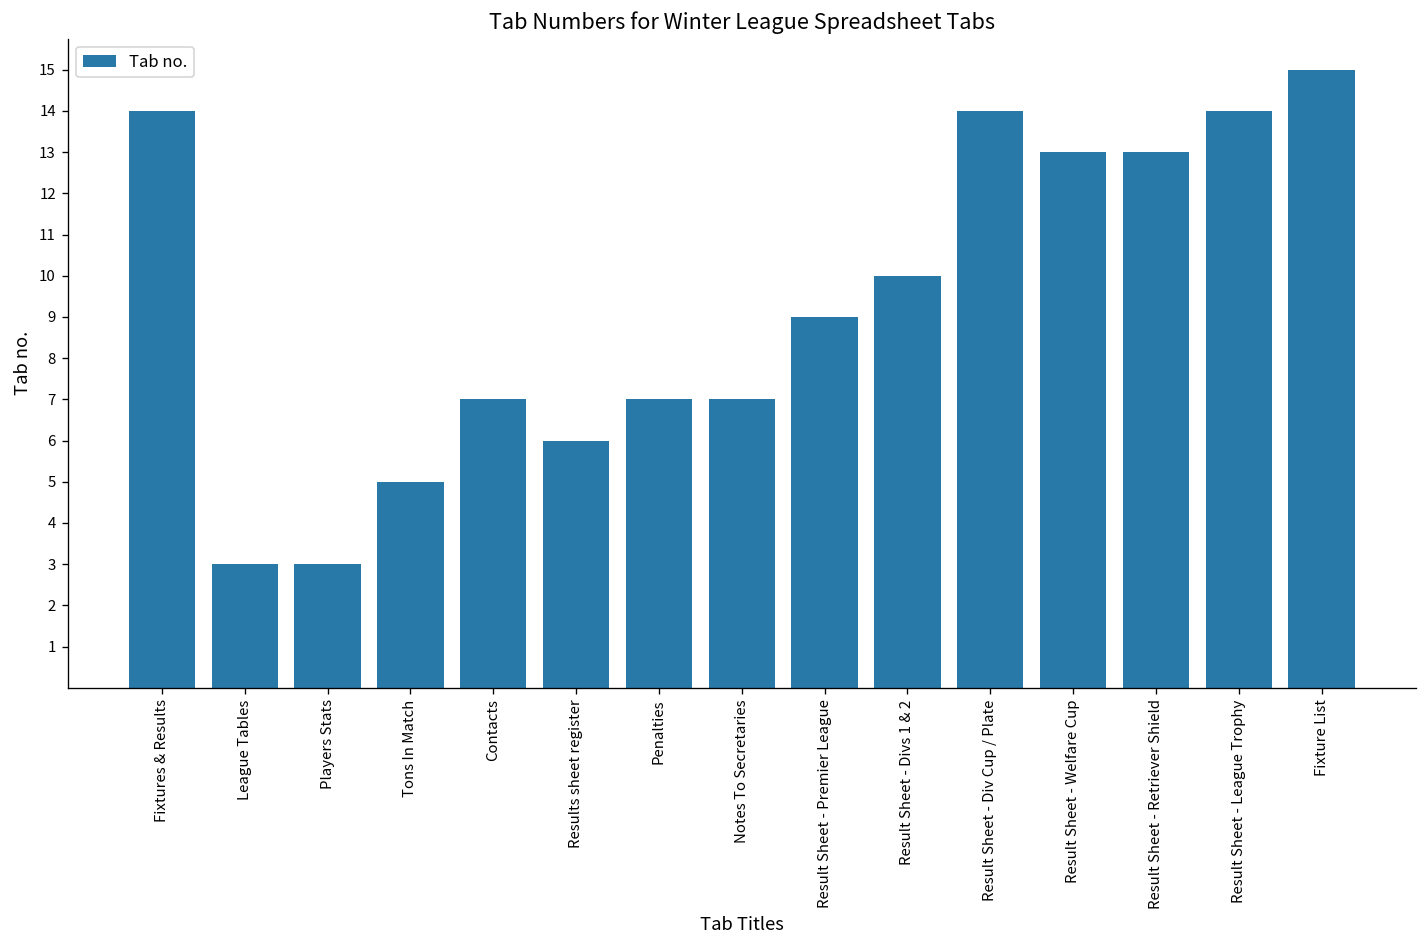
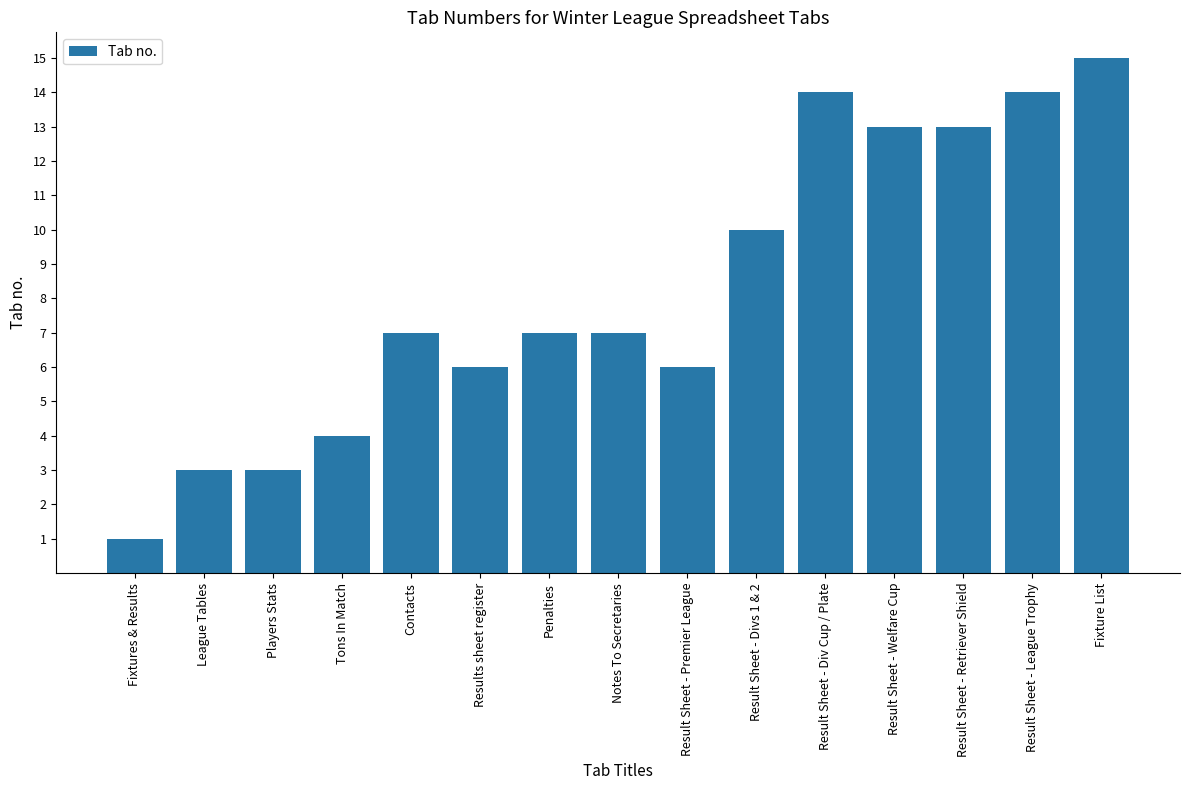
  {
-   "Fixtures & Results": 14,
+   "Fixtures & Results": 1,
    "League Tables": 3,
    "Players Stats": 3,
-   "Tons In Match": 5,
+   "Tons In Match": 4,
    "Contacts": 7,
    "Results sheet register": 6,
    "Penalties": 7,
    "Notes To Secretaries": 7,
-   "Result Sheet - Premier League": 9,
+   "Result Sheet - Premier League": 6,
    "Result Sheet - Divs 1 & 2": 10,
    "Result Sheet - Div Cup / Plate": 14,
    "Result Sheet - Welfare Cup": 13,
    "Result Sheet - Retriever Shield": 13,
    "Result Sheet - League Trophy": 14,
    "Fixture List": 15
  }
